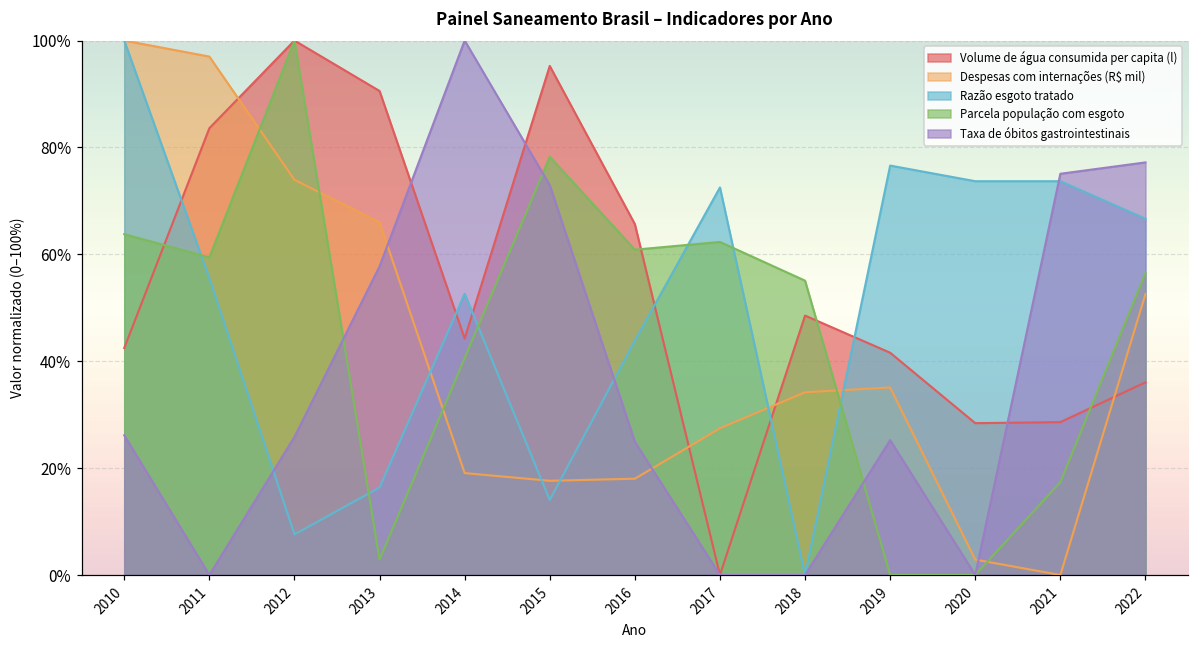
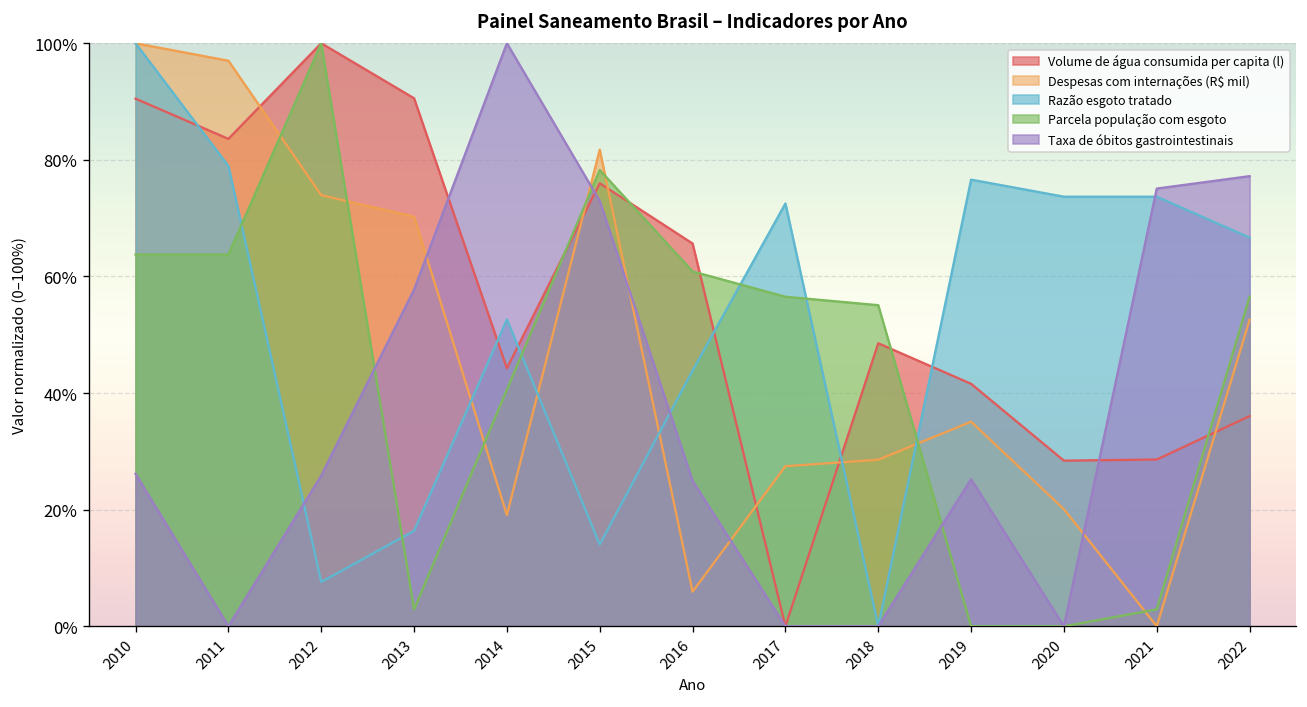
  {
    "Volume de água consumida per capita (l)": {
-     "2010": "42%",
+     "2010": "90%",
      "2011": "84%",
      "2013": "91%",
      "2014": "44%",
-     "2015": "95%",
+     "2015": "76%",
      "2016": "66%",
      "2018": "49%",
      "2019": "42%",
      "2020": "28%",
      "2021": "29%",
      "2022": "36%"
    },
    "Despesas com internações (R$ mil)": {
      "2011": "97%",
      "2012": "74%",
-     "2013": "66%",
+     "2013": "70%",
      "2014": "19%",
-     "2015": "18%",
-     "2016": "18%",
+     "2015": "82%",
+     "2016": "6%",
      "2017": "27%",
-     "2018": "34%",
+     "2018": "29%",
      "2019": "35%",
-     "2020": "3%",
+     "2020": "20%",
      "2021": "0%",
      "2022": "53%"
    },
    "Razão esgoto tratado": {
-     "2011": "56%",
+     "2011": "79%",
      "2012": "8%",
      "2013": "16%",
      "2014": "53%",
      "2015": "14%",
      "2016": "44%",
      "2017": "73%",
      "2019": "77%",
      "2020": "74%",
      "2021": "74%",
      "2022": "67%"
    },
    "Parcela população com esgoto": {
      "2010": "64%",
-     "2011": "59%",
+     "2011": "64%",
      "2013": "3%",
      "2014": "41%",
      "2015": "78%",
      "2016": "61%",
-     "2017": "62%",
+     "2017": "57%",
      "2018": "55%",
      "2019": "0%",
-     "2021": "17%",
+     "2021": "3%",
      "2022": "57%"
    },
    "Taxa de óbitos gastrointestinais": {
      "2010": "26%",
      "2011": "0%",
      "2012": "26%",
      "2013": "58%",
      "2014": "100%",
      "2015": "73%",
      "2016": "25%",
      "2019": "25%",
      "2021": "75%",
      "2022": "77%"
    }
  }
